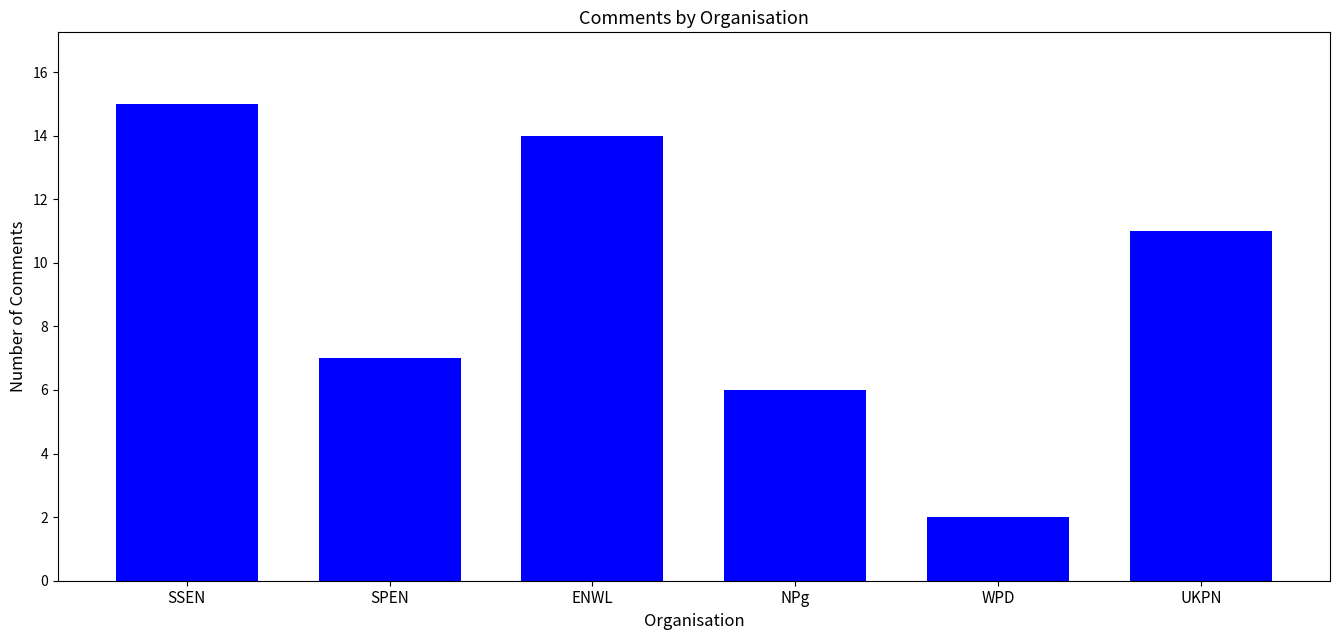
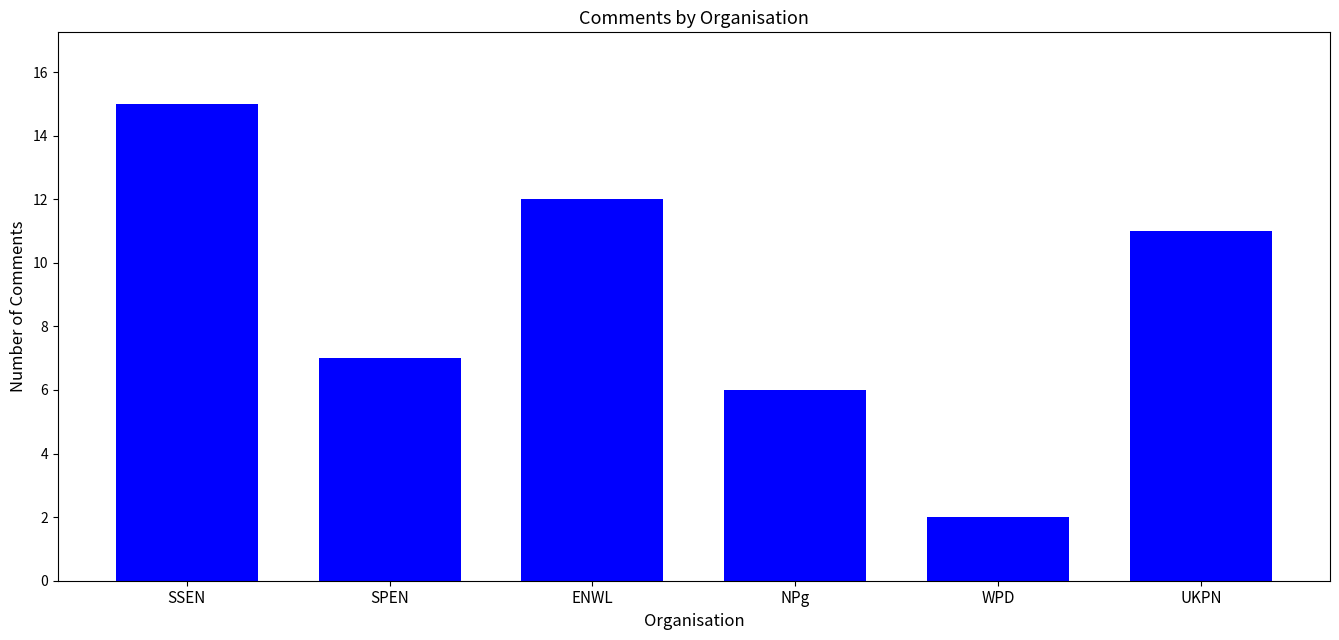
  {
    "SSEN": 15,
    "SPEN": 7,
-   "ENWL": 14,
+   "ENWL": 12,
    "NPg": 6,
    "WPD": 2,
    "UKPN": 11
  }
